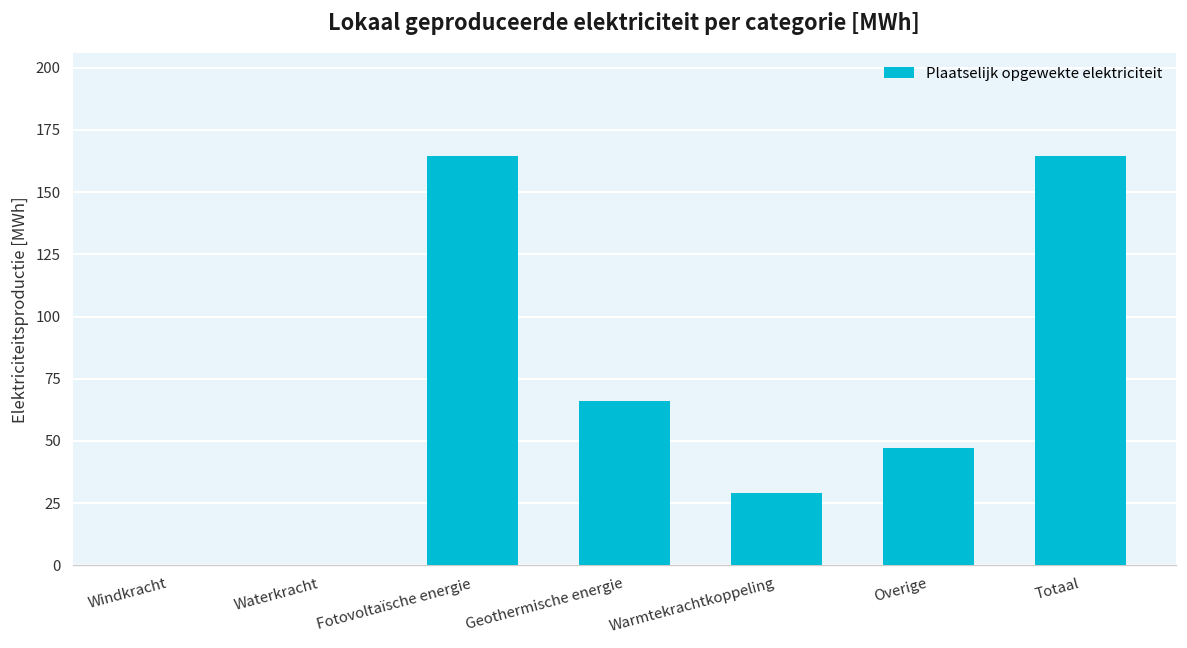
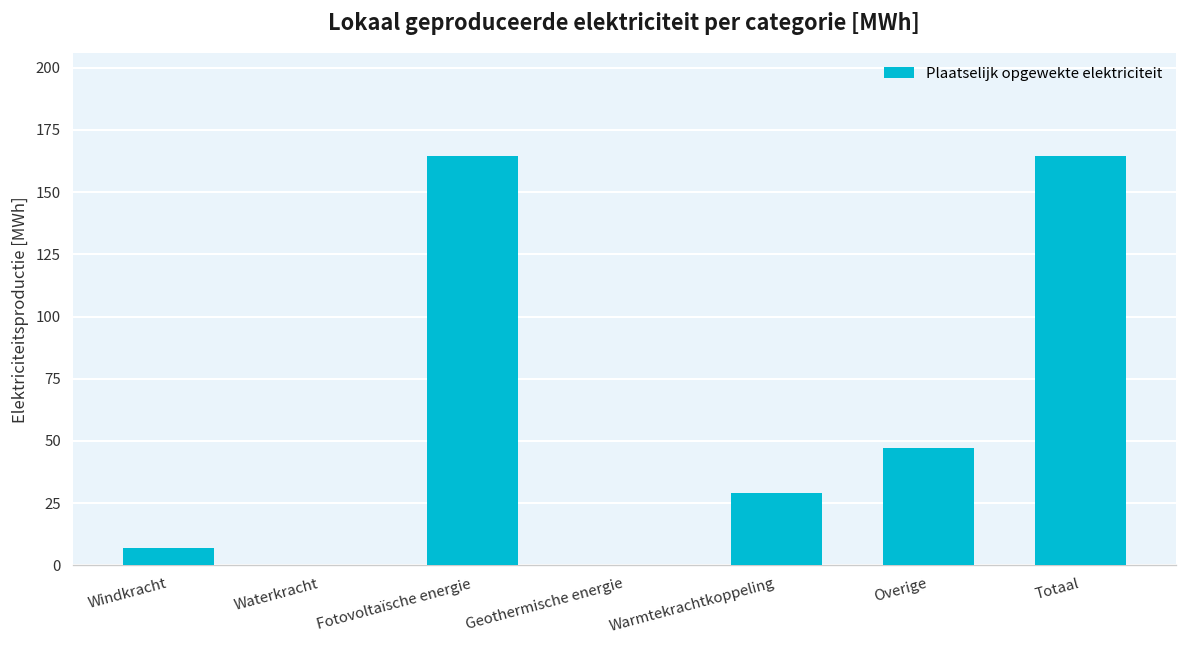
  {
-   "Windkracht": 0,
+   "Windkracht": 7,
    "Waterkracht": 0,
    "Fotovoltaïsche energie": 165,
-   "Geothermische energie": 66,
+   "Geothermische energie": 0,
    "Warmtekrachtkoppeling": 29,
    "Overige": 47,
    "Totaal": 165
  }
